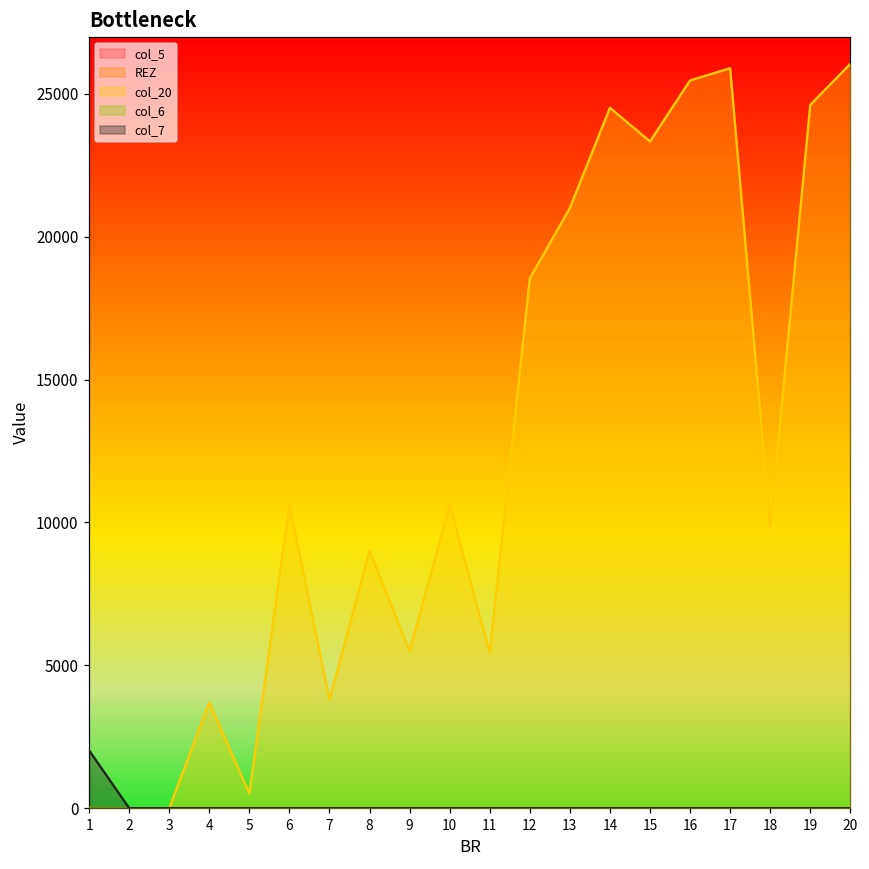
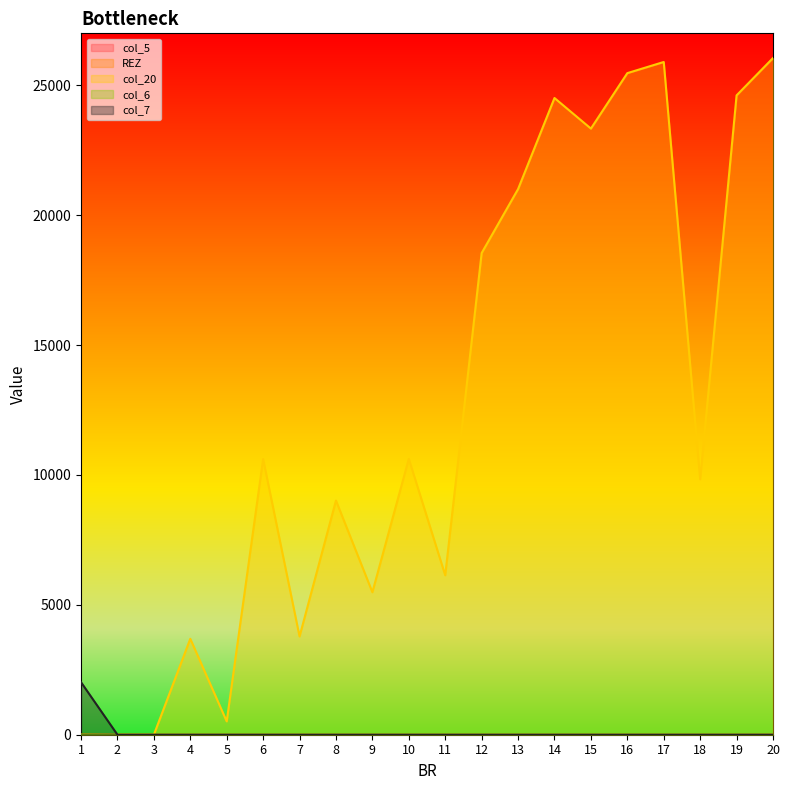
  {
    "col_20": {
      "4": 3700,
      "5": 500,
      "6": 10600,
      "7": 3800,
      "8": 9000,
      "9": 5500,
      "10": 10600,
-     "11": 5400,
+     "11": 6100,
      "12": 18500,
      "13": 21000,
      "14": 24500,
      "15": 23300,
      "16": 25500,
      "17": 25900,
      "18": 9800,
      "19": 24600,
      "20": 26000
    },
    "col_7": {
      "1": 2000
    }
  }
